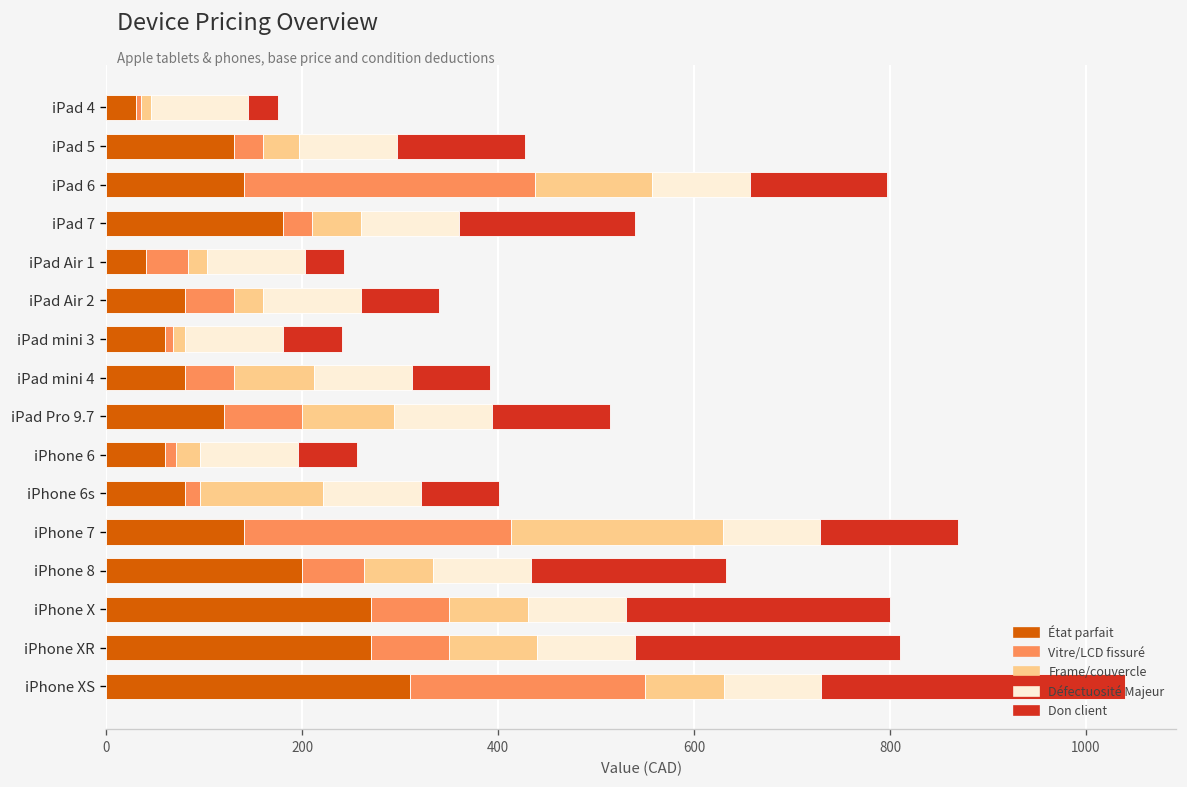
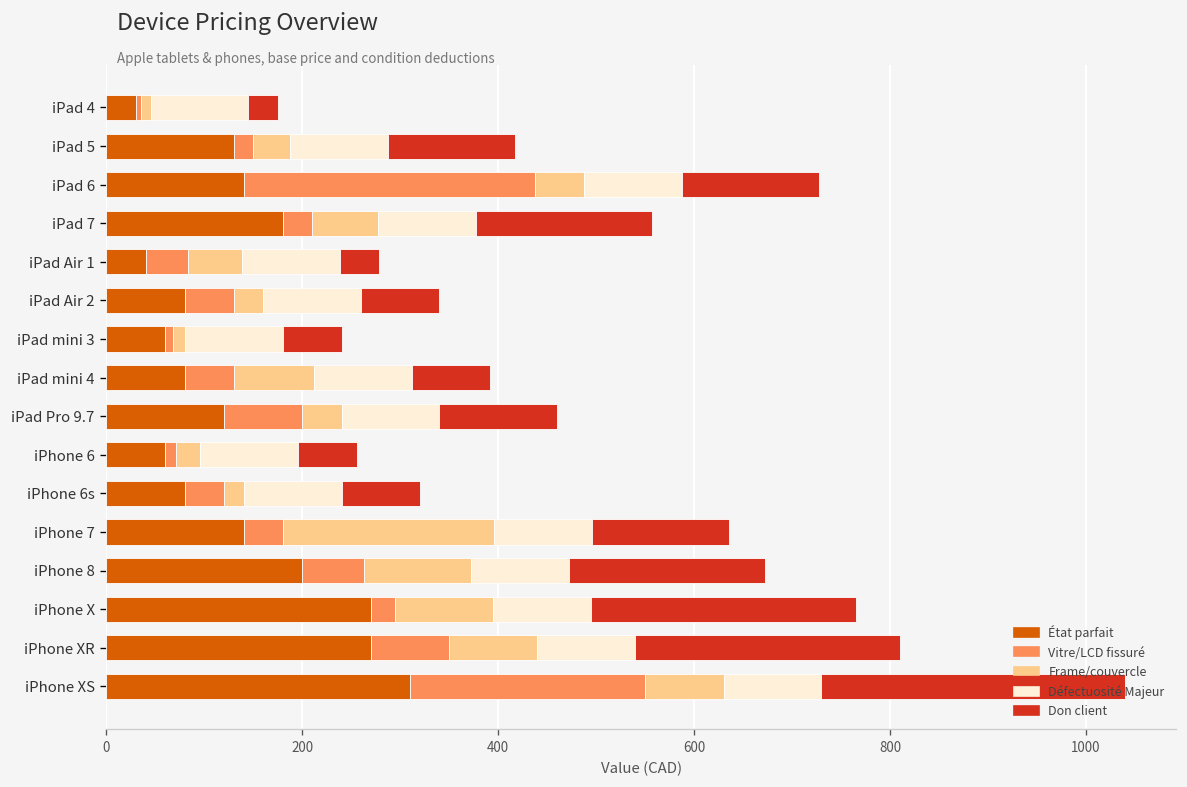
  {
    "Vitre/LCD fissuré": {
      "iPad 4": 10,
-     "iPad 5": 30,
+     "iPad 5": 20,
      "iPad 6": 300,
      "iPad 7": 30,
      "iPad Air 1": 40,
      "iPad Air 2": 50,
      "iPad mini 3": 10,
      "iPad mini 4": 50,
      "iPad Pro 9.7": 80,
      "iPhone 6": 10,
-     "iPhone 6s": 20,
-     "iPhone 7": 270,
+     "iPhone 6s": 40,
+     "iPhone 7": 40,
      "iPhone 8": 60,
-     "iPhone X": 80,
+     "iPhone X": 30,
      "iPhone XR": 80,
      "iPhone XS": 240
    },
    "Frame/couvercle": {
      "iPad 4": 10,
      "iPad 5": 40,
-     "iPad 6": 120,
-     "iPad 7": 50,
-     "iPad Air 1": 20,
+     "iPad 6": 50,
+     "iPad 7": 70,
+     "iPad Air 1": 60,
      "iPad Air 2": 30,
      "iPad mini 3": 10,
      "iPad mini 4": 80,
-     "iPad Pro 9.7": 90,
+     "iPad Pro 9.7": 40,
      "iPhone 6": 30,
-     "iPhone 6s": 130,
+     "iPhone 6s": 20,
      "iPhone 7": 220,
-     "iPhone 8": 70,
-     "iPhone X": 80,
+     "iPhone 8": 110,
+     "iPhone X": 100,
      "iPhone XR": 90,
      "iPhone XS": 80
    },
    "Défectuosité Majeur": {
      "iPad 4": 100,
      "iPad 5": 100,
      "iPad 6": 100,
      "iPad 7": 100,
      "iPad Air 1": 100,
      "iPad Air 2": 100,
      "iPad mini 3": 100,
      "iPad mini 4": 100,
      "iPad Pro 9.7": 100,
      "iPhone 6": 100,
      "iPhone 6s": 100,
      "iPhone 7": 100,
      "iPhone 8": 100,
      "iPhone X": 100,
      "iPhone XR": 100,
      "iPhone XS": 100
    }
  }
